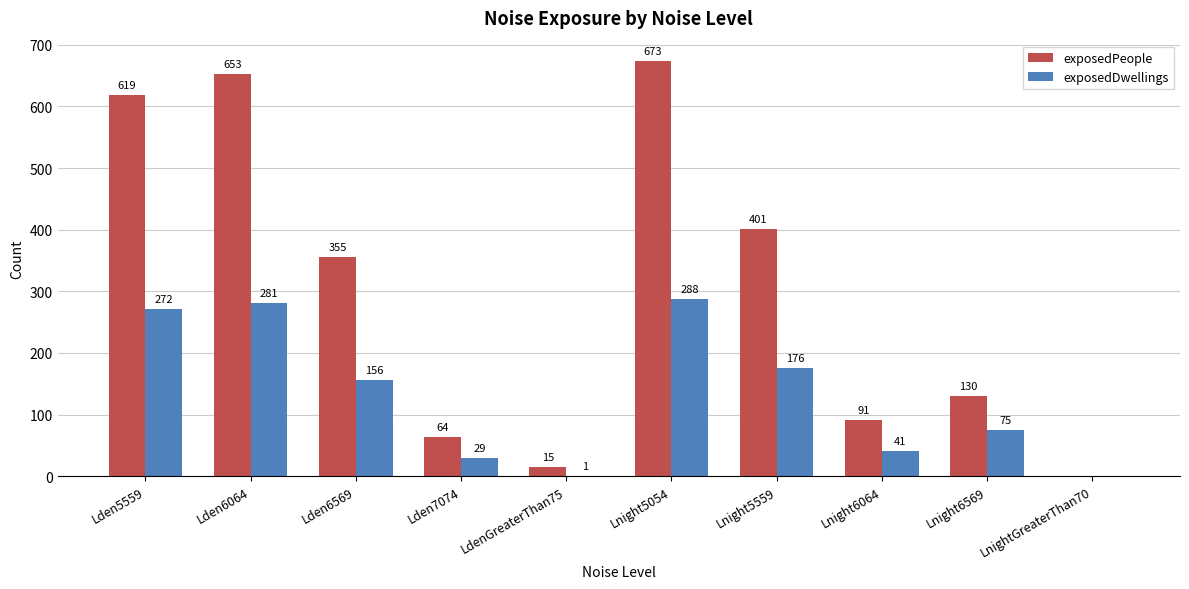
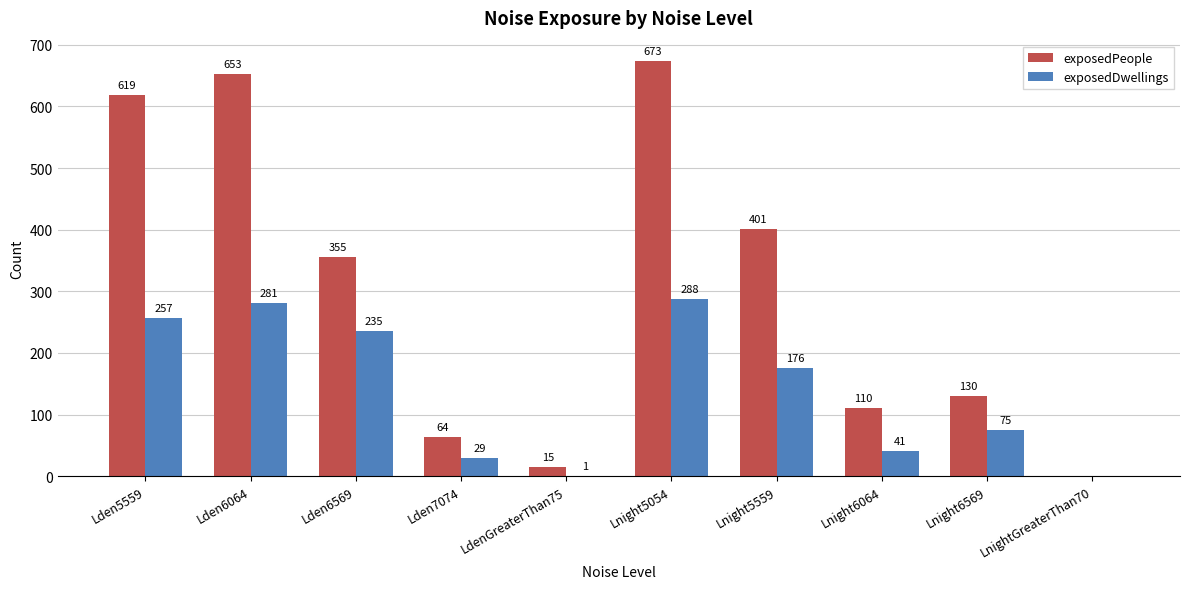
  {
    "exposedPeople": {
      "Lden5559": 619,
      "Lden6064": 653,
      "Lden6569": 355,
      "Lden7074": 64,
      "LdenGreaterThan75": 15,
      "Lnight5054": 673,
      "Lnight5559": 401,
-     "Lnight6064": 91,
+     "Lnight6064": 110,
      "Lnight6569": 130
    },
    "exposedDwellings": {
-     "Lden5559": 272,
+     "Lden5559": 257,
      "Lden6064": 281,
-     "Lden6569": 156,
+     "Lden6569": 235,
      "Lden7074": 29,
      "LdenGreaterThan75": 1,
      "Lnight5054": 288,
      "Lnight5559": 176,
      "Lnight6064": 41,
      "Lnight6569": 75
    }
  }
